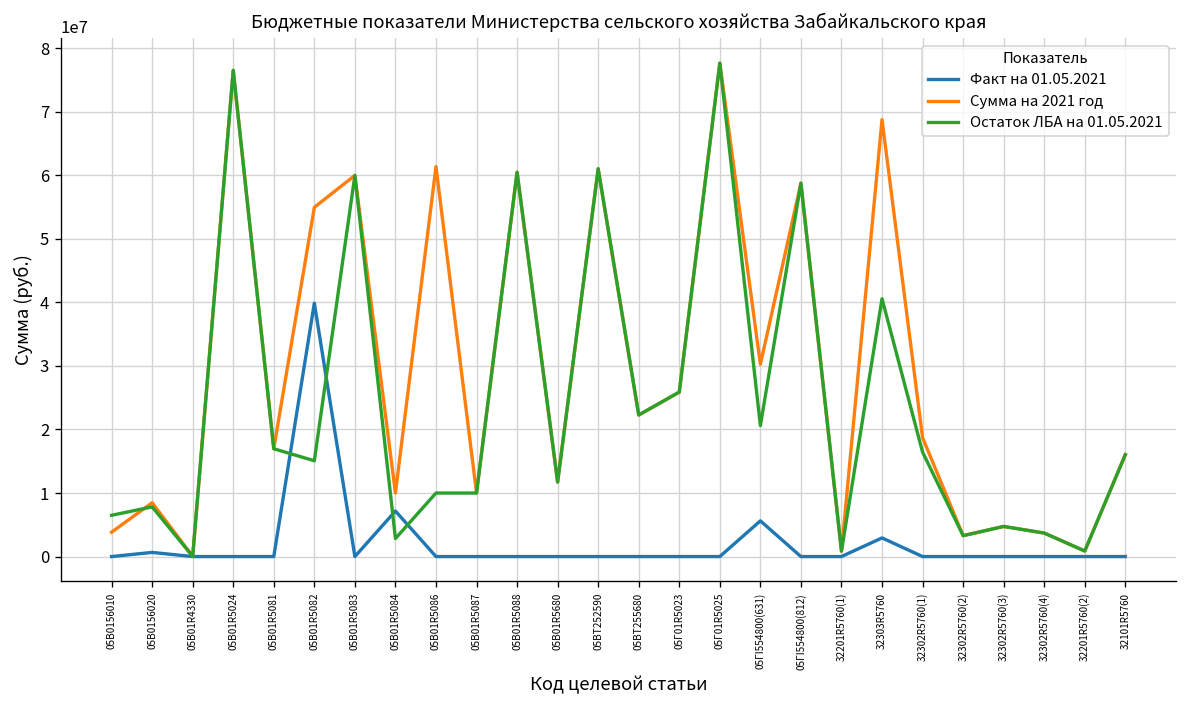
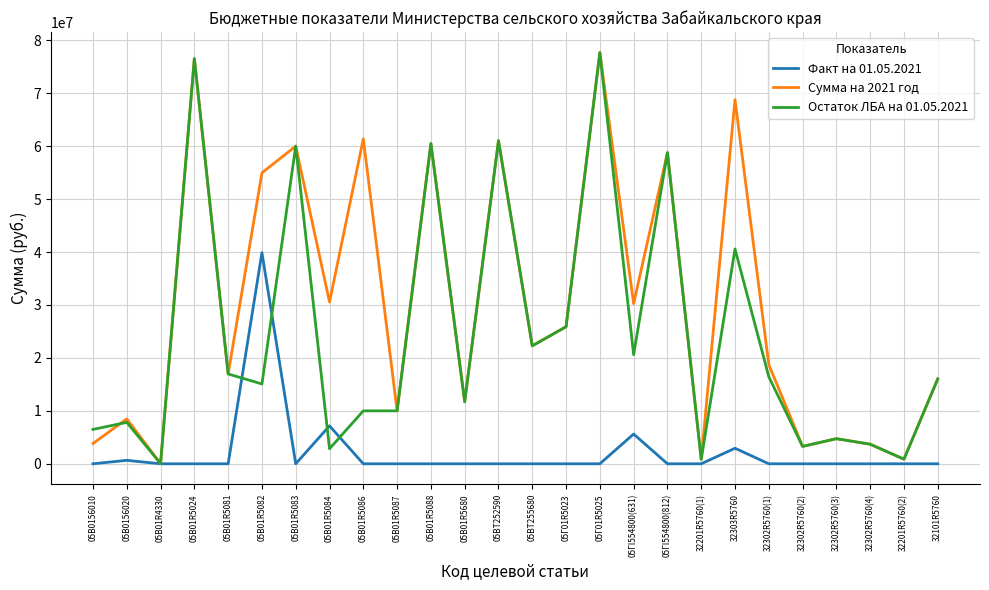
  {
    "Факт на 01.05.2021": {
      "05В0156010": 0,
      "05В0156020": 1000000,
      "05В01R5024": 0,
      "05В01R5081": 0,
      "05В01R5082": 40000000,
      "05В01R5083": 0,
      "05В01R5084": 7000000,
      "05В01R5086": 0,
      "05В01R5087": 0,
      "05В01R5088": 0,
      "05В01R5680": 0,
      "05ВТ252590": 0,
      "05ВТ255680": 0,
      "05Г01R5023": 0,
      "05Г01R5025": 0,
      "05ГI554800(631)": 6000000,
      "05ГI554800(812)": 0,
      "32201R5760(1)": 0,
      "32303R5760": 3000000,
      "32302R5760(1)": 0,
      "32302R5760(2)": 0,
      "32302R5760(3)": 0,
      "32302R5760(4)": 0,
      "32201R5760(2)": 0,
      "32101R5760": 0
    },
    "Сумма на 2021 год": {
      "05В0156010": 4000000,
      "05В0156020": 8000000,
      "05В01R5082": 55000000,
-     "05В01R5084": 10000000,
+     "05В01R5084": 31000000,
      "05В01R5086": 61000000,
      "05ГI554800(631)": 30000000,
      "32303R5760": 69000000,
      "32302R5760(1)": 19000000
    },
    "Остаток ЛБА на 01.05.2021": {
      "05В0156010": 6000000,
      "05В0156020": 8000000,
      "05В01R5082": 15000000,
      "05В01R5084": 3000000,
      "05В01R5086": 10000000,
      "05ГI554800(631)": 21000000,
      "32303R5760": 41000000,
      "32302R5760(1)": 16000000
    }
  }
